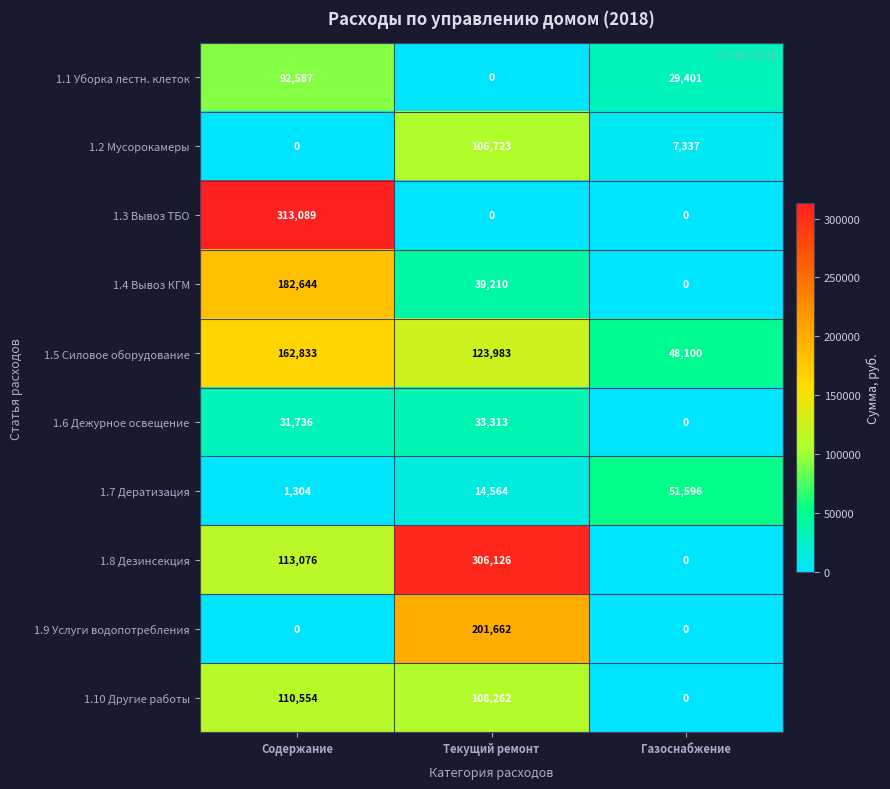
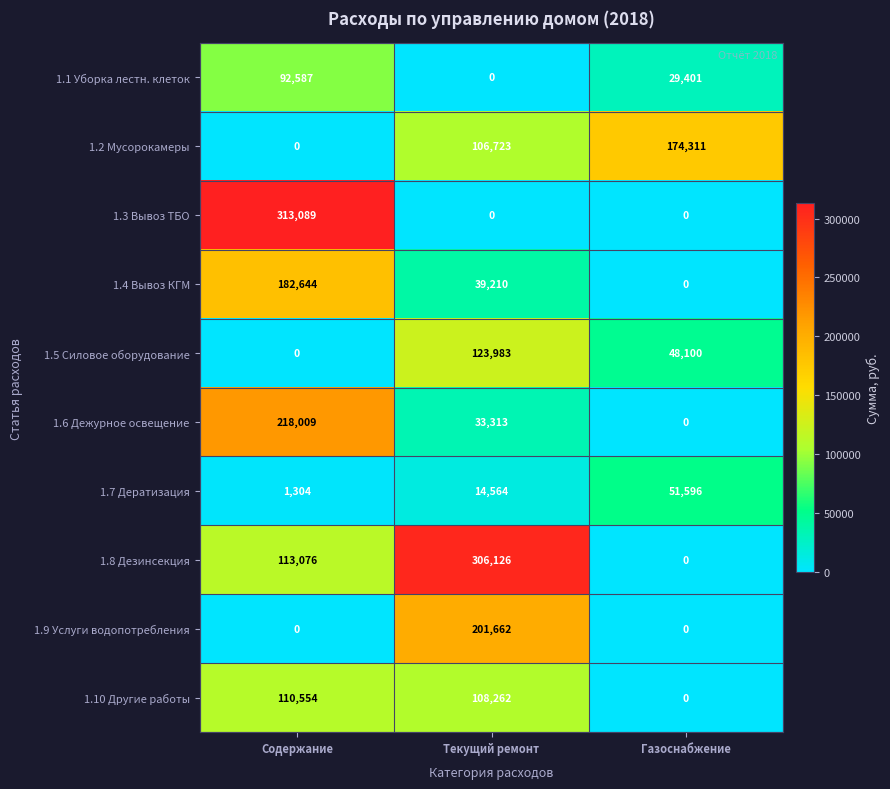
  {
    "1.1 Уборка лестн. клеток": {
      "Содержание": "92,587",
      "Текущий ремонт": "0"
    },
    "1.2 Мусорокамеры": {
      "Содержание": "0",
      "Текущий ремонт": "106,723",
-     "Газоснабжение": "7,337"
+     "Газоснабжение": "174,311"
    },
    "1.3 Вывоз ТБО": {
      "Содержание": "313,089",
      "Текущий ремонт": "0",
      "Газоснабжение": "0"
    },
    "1.4 Вывоз КГМ": {
      "Содержание": "182,644",
      "Текущий ремонт": "39,210",
      "Газоснабжение": "0"
    },
    "1.5 Силовое оборудование": {
-     "Содержание": "162,833",
+     "Содержание": "0",
      "Текущий ремонт": "123,983",
      "Газоснабжение": "48,100"
    },
    "1.6 Дежурное освещение": {
-     "Содержание": "31,736",
+     "Содержание": "218,009",
      "Текущий ремонт": "33,313",
      "Газоснабжение": "0"
    },
    "1.7 Дератизация": {
      "Содержание": "1,304",
      "Текущий ремонт": "14,564",
      "Газоснабжение": "51,596"
    },
    "1.8 Дезинсекция": {
      "Содержание": "113,076",
      "Текущий ремонт": "306,126",
      "Газоснабжение": "0"
    },
    "1.9 Услуги водопотребления": {
      "Содержание": "0",
      "Текущий ремонт": "201,662",
      "Газоснабжение": "0"
    },
    "1.10 Другие работы": {
      "Содержание": "110,554",
      "Текущий ремонт": "108,262",
      "Газоснабжение": "0"
    }
  }
